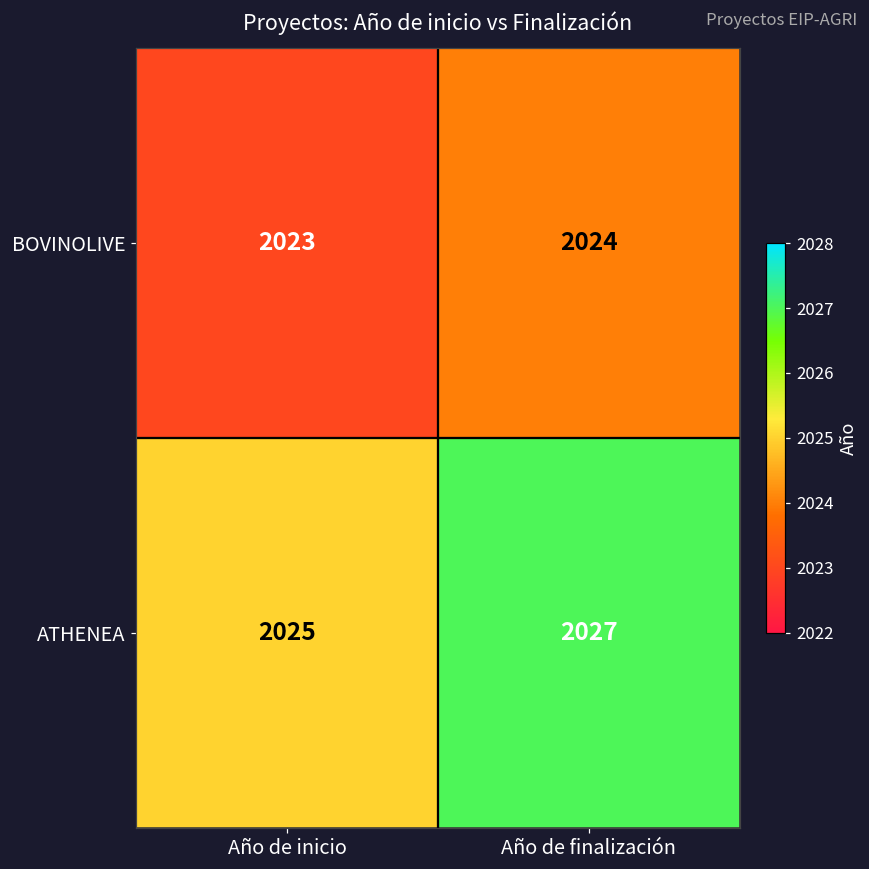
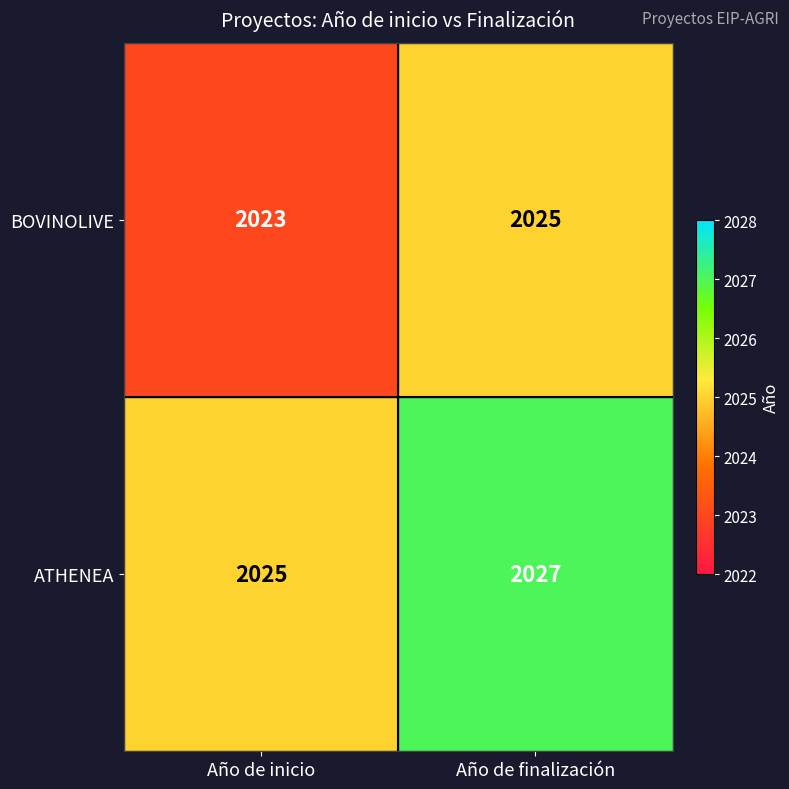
  {
    "BOVINOLIVE": {
      "Año de inicio": 2023,
-     "Año de finalización": 2024
+     "Año de finalización": 2025
    },
    "ATHENEA": {
      "Año de inicio": 2025,
      "Año de finalización": 2027
    }
  }
